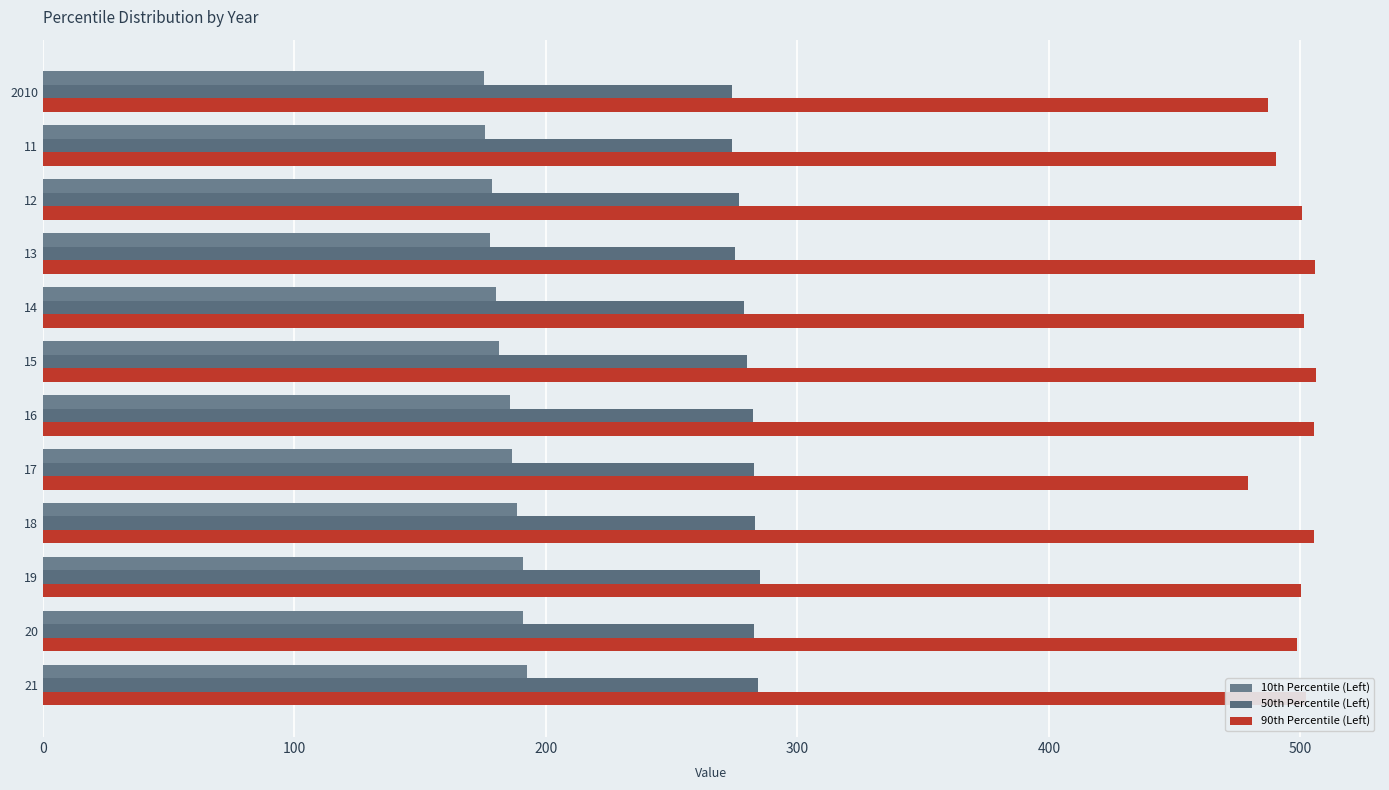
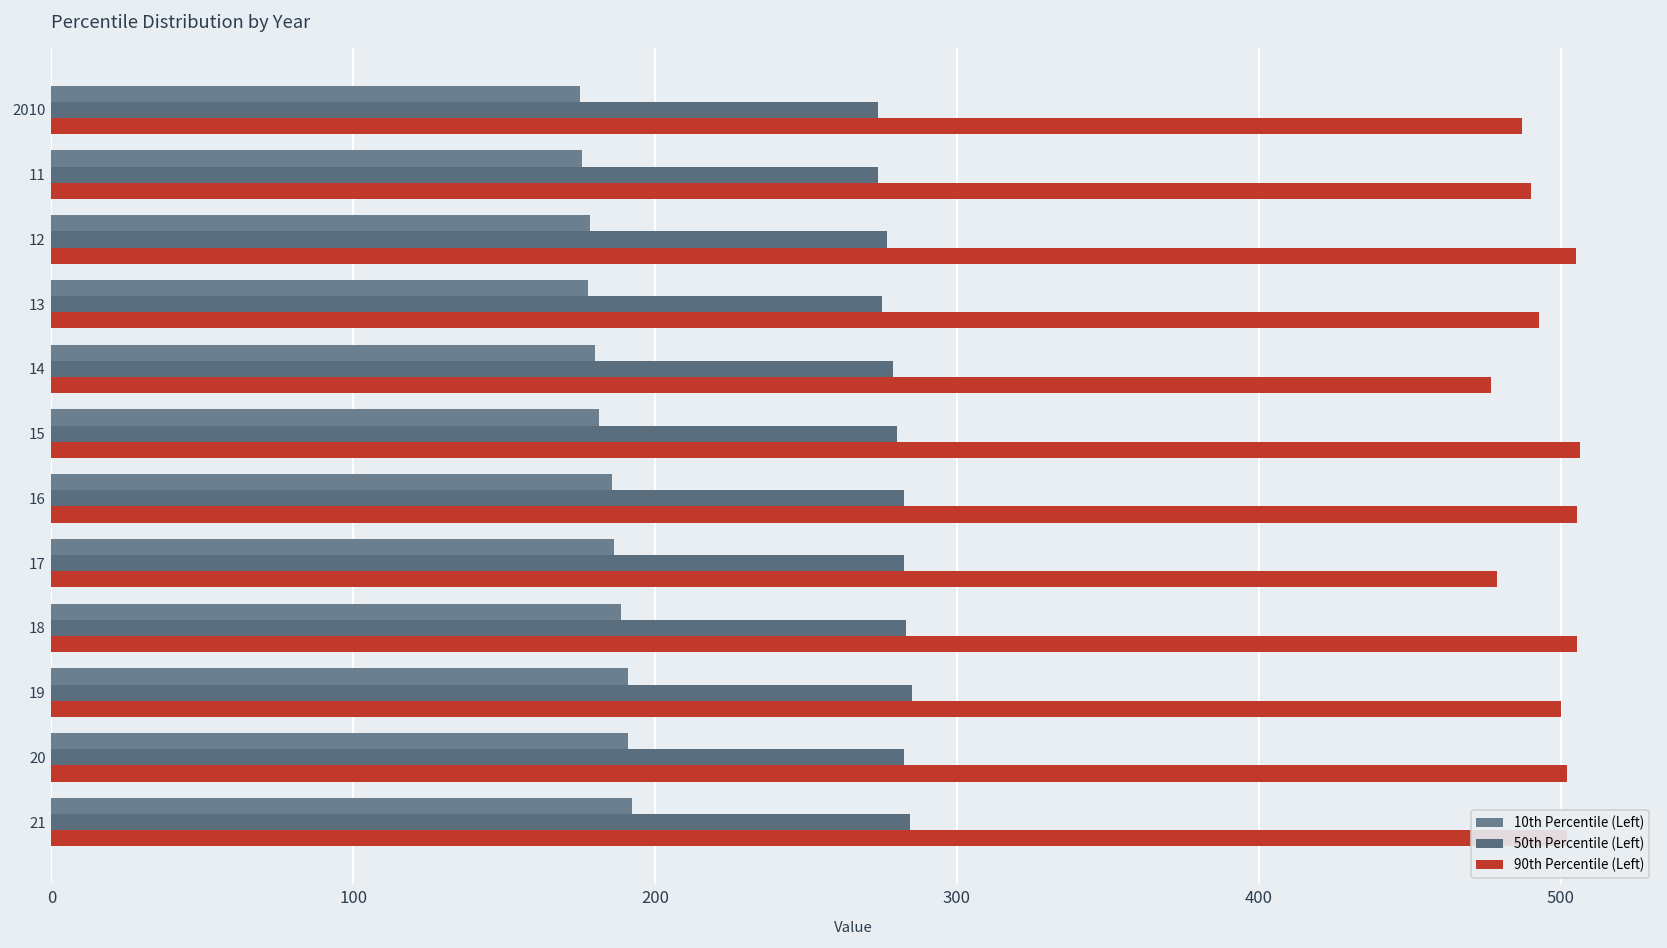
  {
    "90th Percentile (Left)": {
      "2010": 487,
      "11": 490,
-     "12": 501,
-     "13": 506,
-     "14": 501,
+     "12": 505,
+     "13": 493,
+     "14": 477,
      "15": 506,
      "16": 505,
      "17": 479,
      "18": 506,
      "19": 500,
-     "20": 499
+     "20": 502
    }
  }
